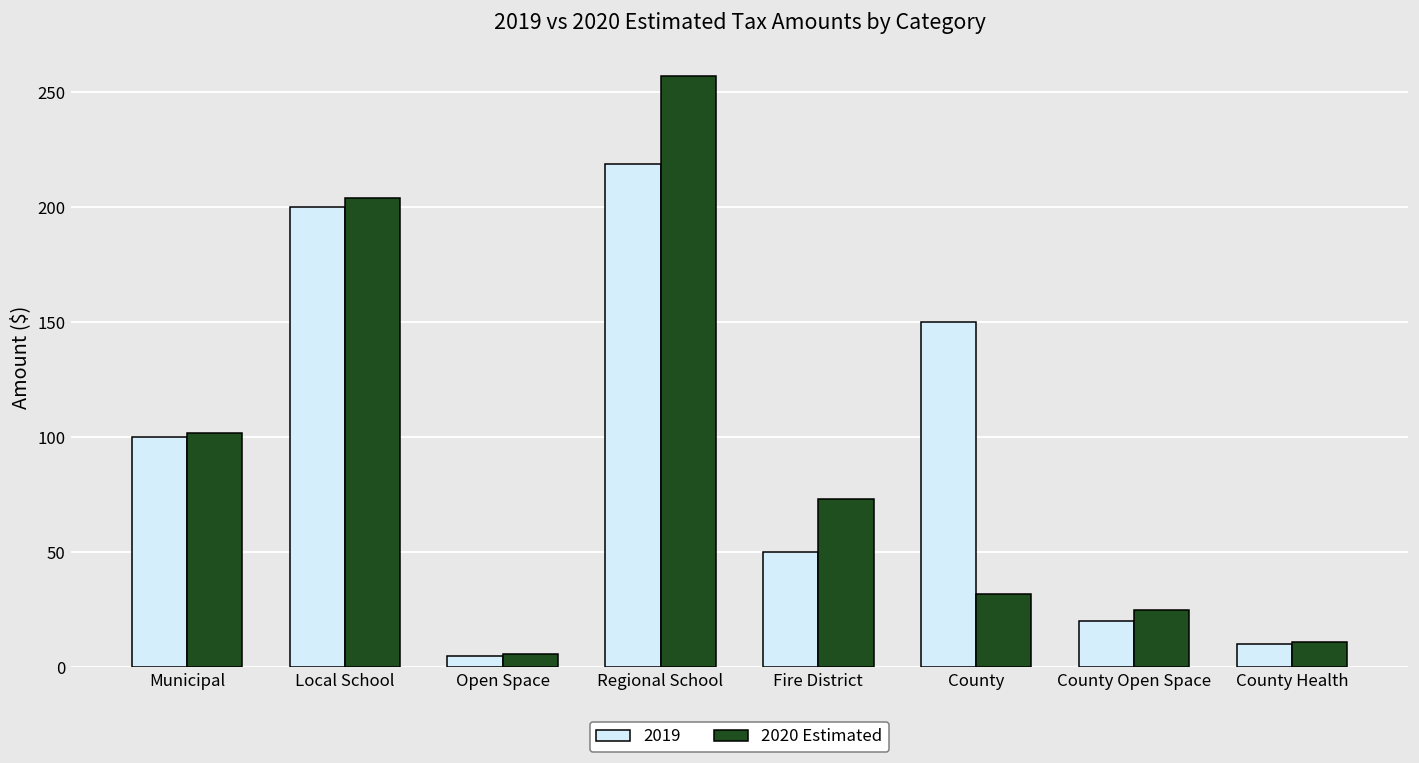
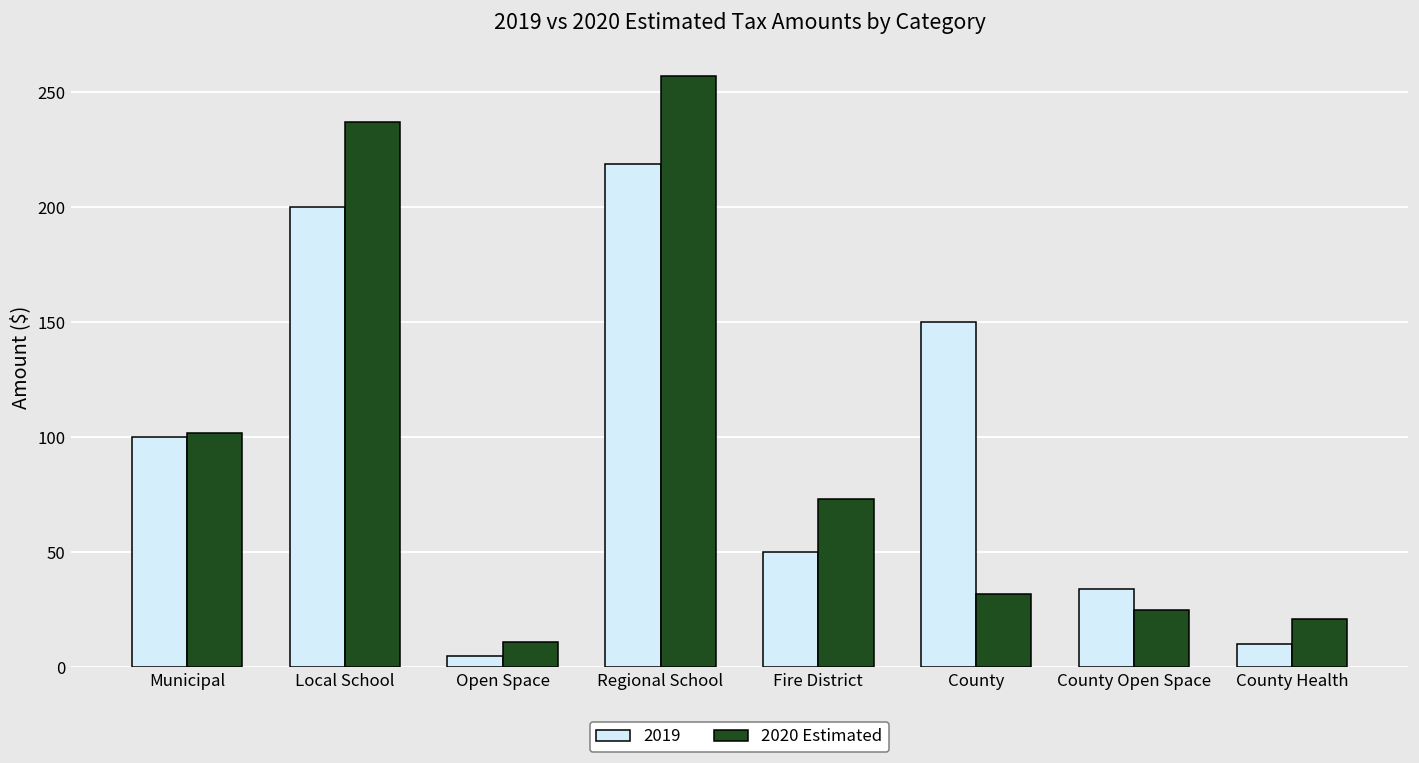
  {
    "2019": {
      "Municipal": 100,
      "Local School": 200,
      "Open Space": 5,
      "Regional School": 219,
      "Fire District": 50,
      "County": 150,
-     "County Open Space": 20,
+     "County Open Space": 34,
      "County Health": 10
    },
    "2020 Estimated": {
      "Municipal": 102,
-     "Local School": 204,
-     "Open Space": 6,
+     "Local School": 237,
+     "Open Space": 11,
      "Regional School": 257,
      "Fire District": 73,
      "County": 32,
      "County Open Space": 25,
-     "County Health": 11
+     "County Health": 21
    }
  }
